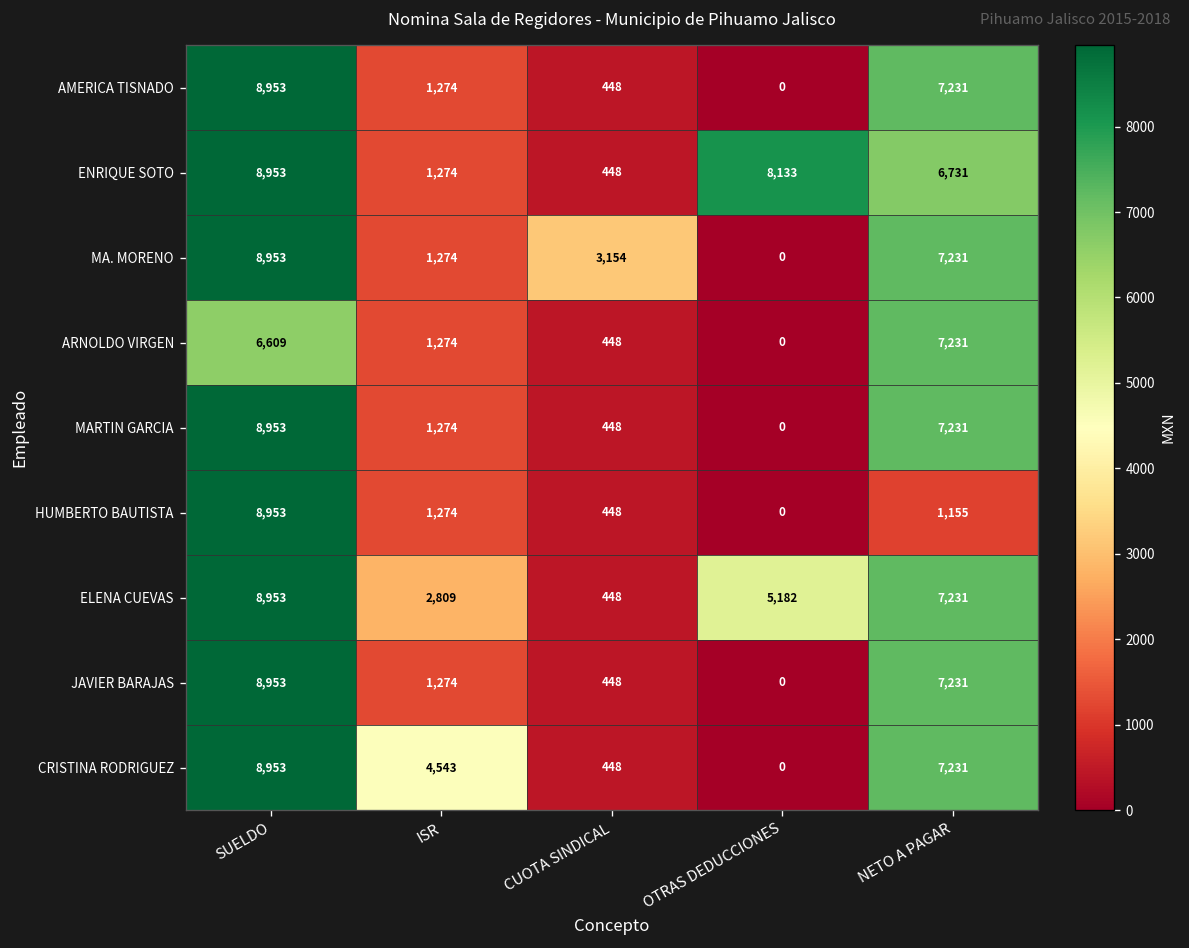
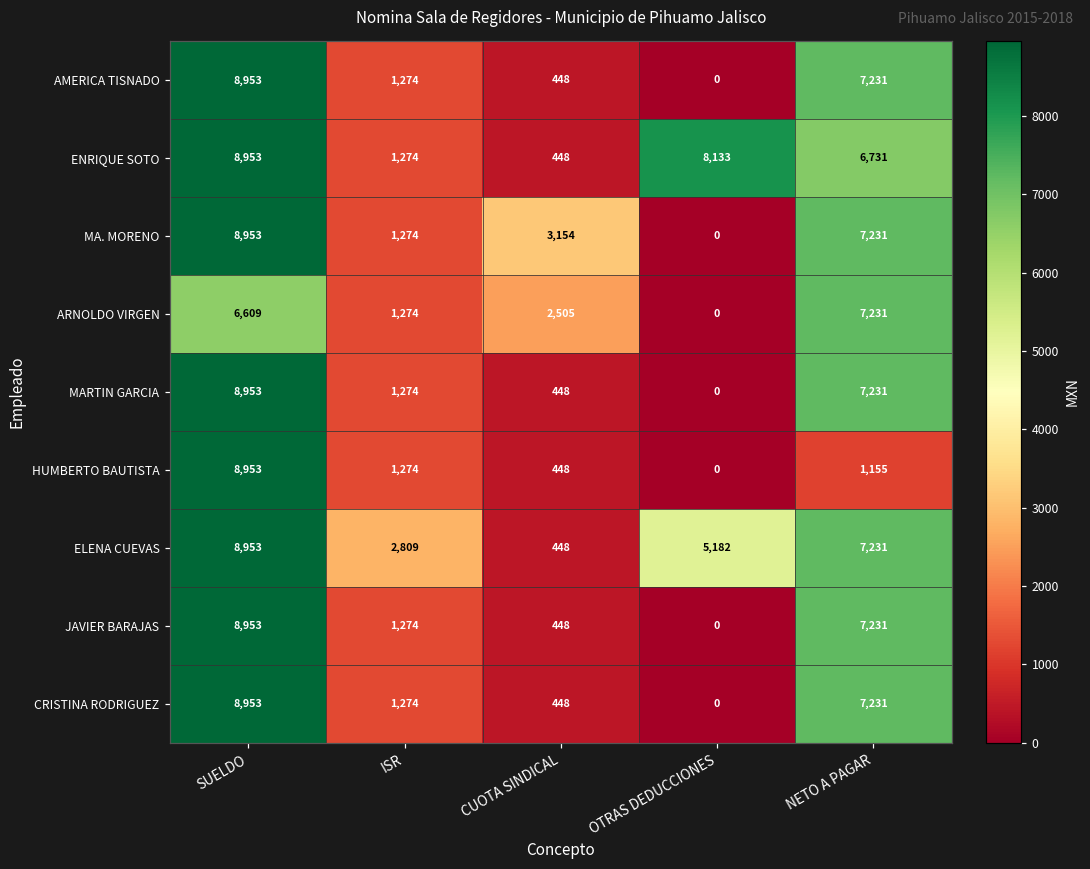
  {
    "AMERICA TISNADO": {
      "SUELDO": "8,953",
      "ISR": "1,274",
      "CUOTA SINDICAL": "448",
      "OTRAS DEDUCCIONES": "0",
      "NETO A PAGAR": "7,231"
    },
    "ENRIQUE SOTO": {
      "SUELDO": "8,953",
      "ISR": "1,274",
      "CUOTA SINDICAL": "448",
      "OTRAS DEDUCCIONES": "8,133",
      "NETO A PAGAR": "6,731"
    },
    "MA. MORENO": {
      "SUELDO": "8,953",
      "ISR": "1,274",
      "CUOTA SINDICAL": "3,154",
      "OTRAS DEDUCCIONES": "0",
      "NETO A PAGAR": "7,231"
    },
    "ARNOLDO VIRGEN": {
      "SUELDO": "6,609",
      "ISR": "1,274",
-     "CUOTA SINDICAL": "448",
+     "CUOTA SINDICAL": "2,505",
      "OTRAS DEDUCCIONES": "0",
      "NETO A PAGAR": "7,231"
    },
    "MARTIN GARCIA": {
      "SUELDO": "8,953",
      "ISR": "1,274",
      "CUOTA SINDICAL": "448",
      "OTRAS DEDUCCIONES": "0",
      "NETO A PAGAR": "7,231"
    },
    "HUMBERTO BAUTISTA": {
      "SUELDO": "8,953",
      "ISR": "1,274",
      "CUOTA SINDICAL": "448",
      "OTRAS DEDUCCIONES": "0",
      "NETO A PAGAR": "1,155"
    },
    "ELENA CUEVAS": {
      "SUELDO": "8,953",
      "ISR": "2,809",
      "CUOTA SINDICAL": "448",
      "OTRAS DEDUCCIONES": "5,182",
      "NETO A PAGAR": "7,231"
    },
    "JAVIER BARAJAS": {
      "SUELDO": "8,953",
      "ISR": "1,274",
      "CUOTA SINDICAL": "448",
      "OTRAS DEDUCCIONES": "0",
      "NETO A PAGAR": "7,231"
    },
    "CRISTINA RODRIGUEZ": {
      "SUELDO": "8,953",
-     "ISR": "4,543",
+     "ISR": "1,274",
      "CUOTA SINDICAL": "448",
      "OTRAS DEDUCCIONES": "0",
      "NETO A PAGAR": "7,231"
    }
  }
